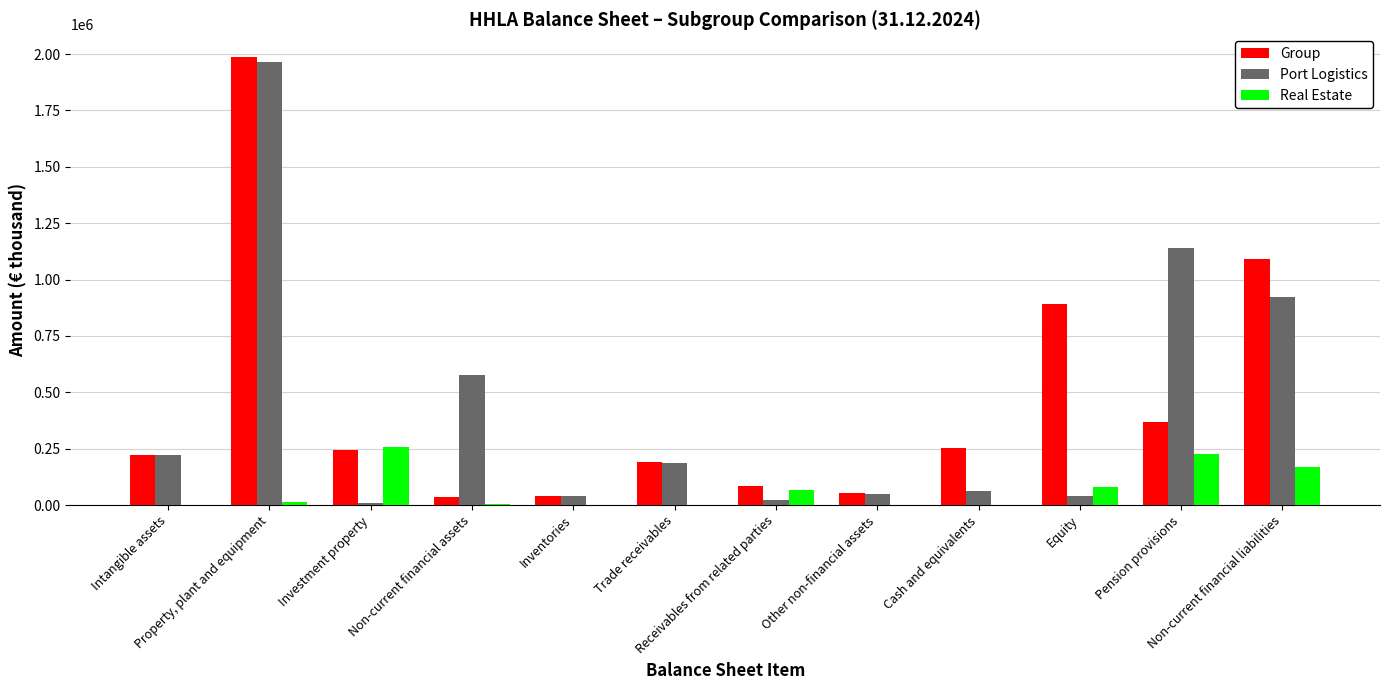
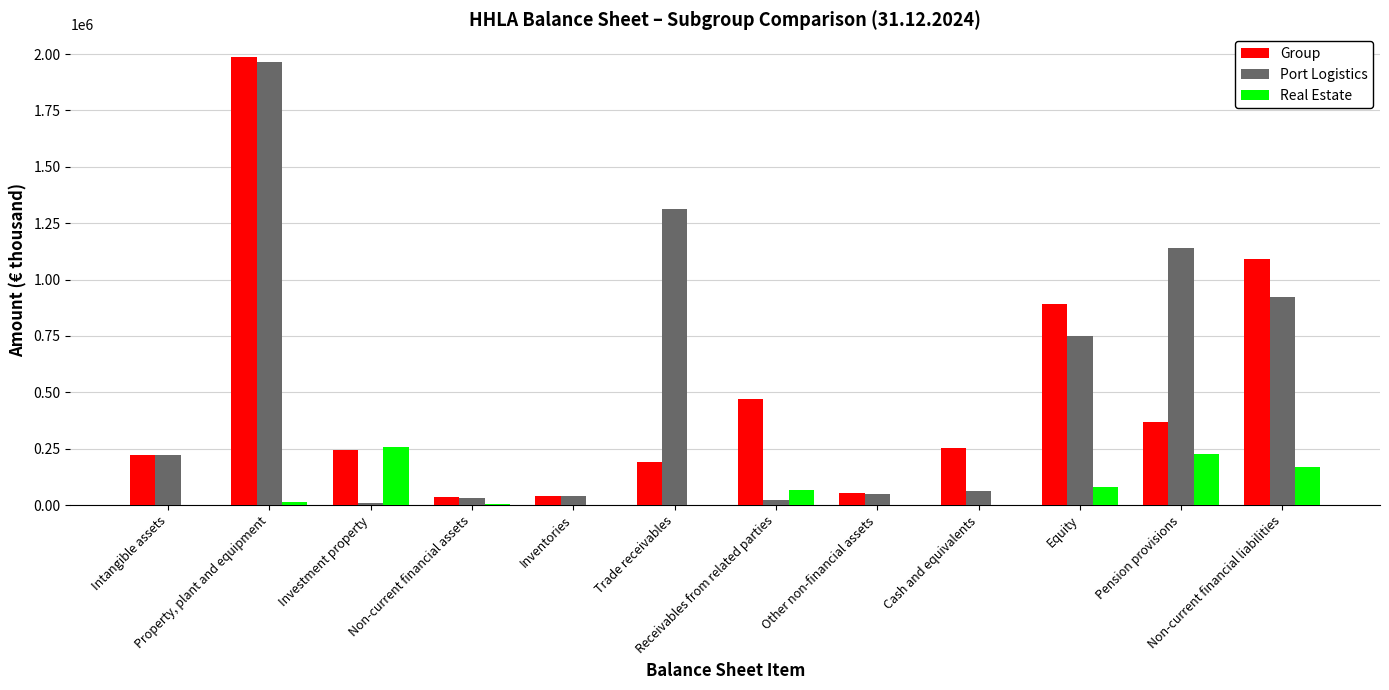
  {
    "Group": {
      "Intangible assets": 220000,
      "Property, plant and equipment": 1990000,
      "Investment property": 250000,
      "Non-current financial assets": 30000,
      "Inventories": 40000,
      "Trade receivables": 190000,
-     "Receivables from related parties": 90000,
+     "Receivables from related parties": 470000,
      "Other non-financial assets": 50000,
      "Cash and equivalents": 250000,
      "Equity": 890000,
      "Pension provisions": 370000,
      "Non-current financial liabilities": 1090000
    },
    "Port Logistics": {
      "Intangible assets": 220000,
      "Property, plant and equipment": 1960000,
-     "Non-current financial assets": 580000,
+     "Non-current financial assets": 30000,
      "Inventories": 40000,
-     "Trade receivables": 190000,
+     "Trade receivables": 1310000,
      "Receivables from related parties": 20000,
      "Other non-financial assets": 50000,
      "Cash and equivalents": 60000,
-     "Equity": 40000,
+     "Equity": 750000,
      "Pension provisions": 1140000,
      "Non-current financial liabilities": 920000
    },
    "Real Estate": {
      "Property, plant and equipment": 10000,
      "Investment property": 260000,
      "Receivables from related parties": 70000,
      "Equity": 80000,
      "Pension provisions": 230000,
      "Non-current financial liabilities": 170000
    }
  }
